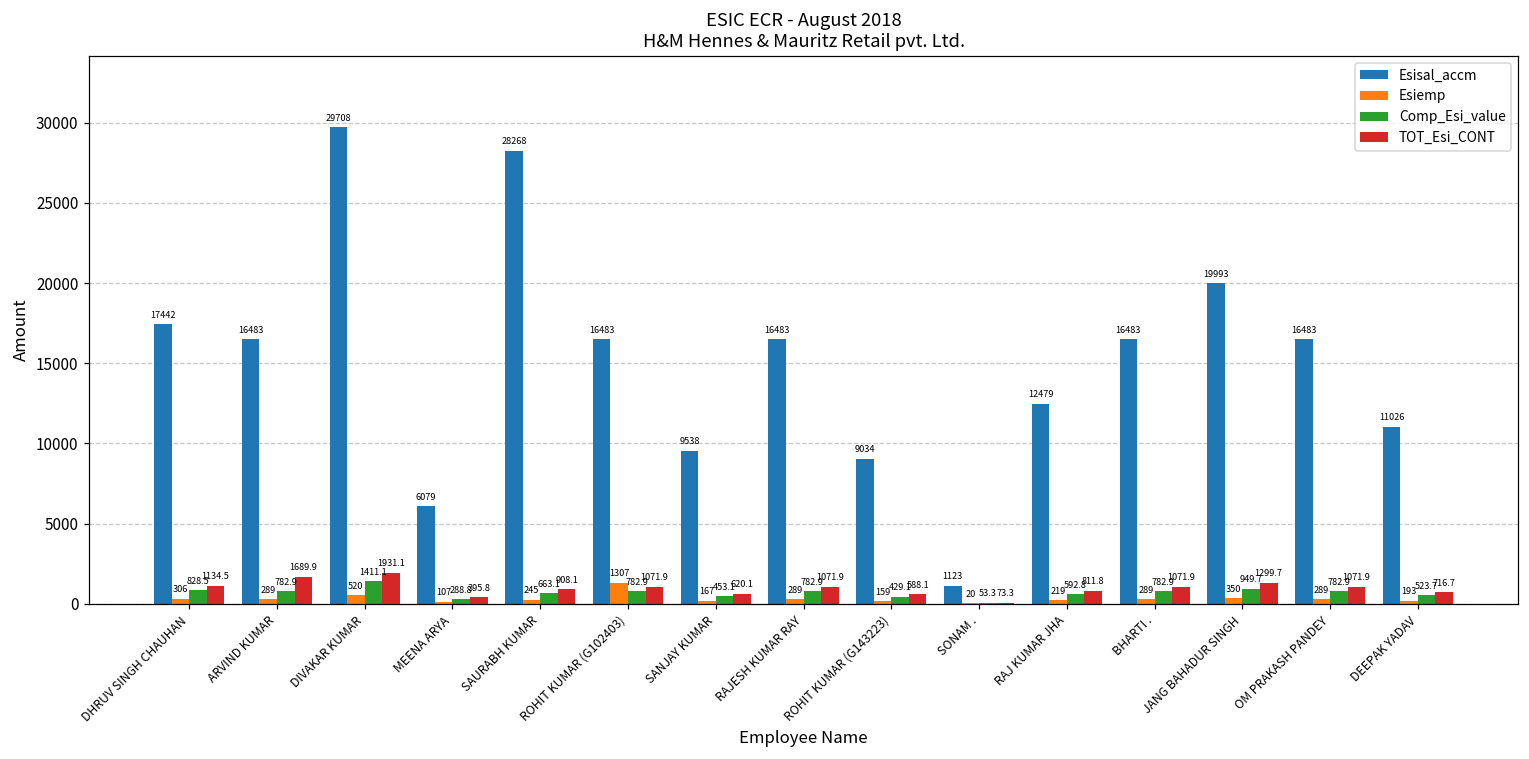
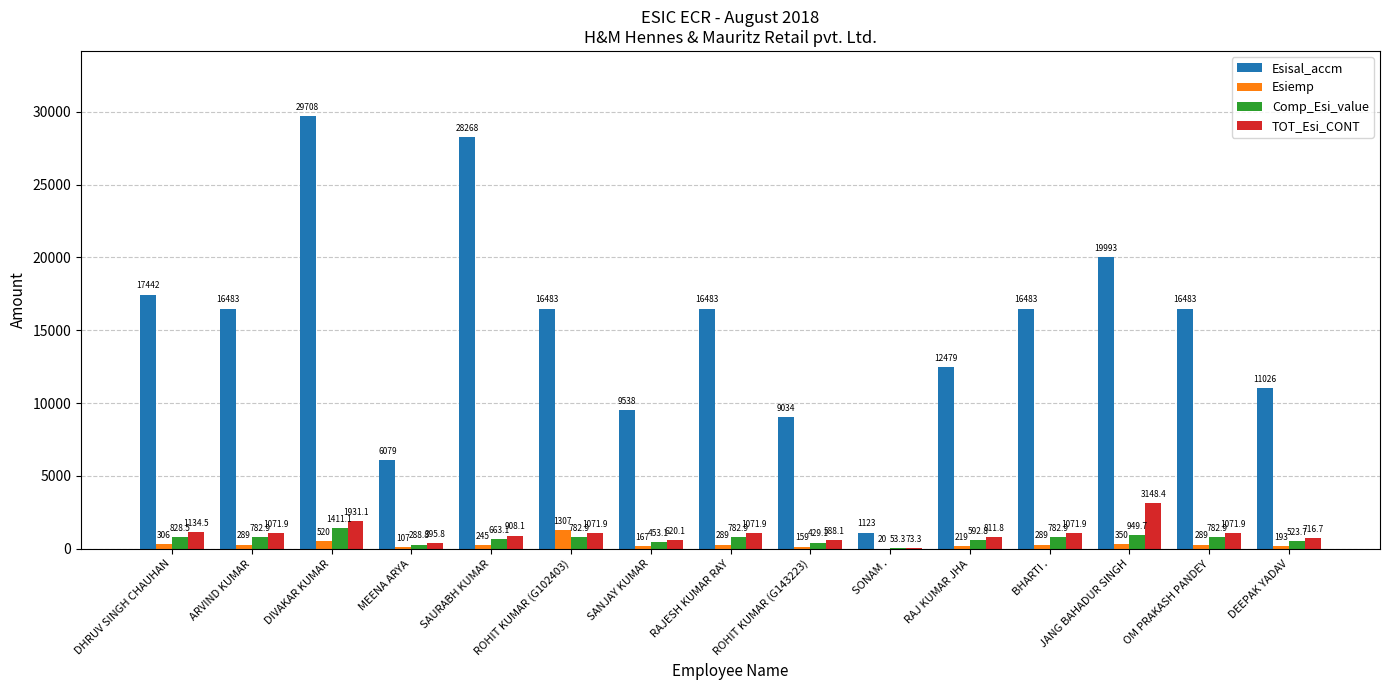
  {
    "Esisal_accm": {
      "DHRUV SINGH CHAUHAN": 17442,
      "ARVIND KUMAR": 16483,
      "DIVAKAR KUMAR": 29708,
      "MEENA ARYA": 6079,
      "SAURABH KUMAR": 28268,
      "ROHIT KUMAR (G102403)": 16483,
      "SANJAY KUMAR": 9538,
      "RAJESH KUMAR RAY": 16483,
      "ROHIT KUMAR (G143223)": 9034,
      "SONAM .": 1123,
      "RAJ KUMAR JHA": 12479,
      "BHARTI .": 16483,
      "JANG BAHADUR SINGH": 19993,
      "OM PRAKASH PANDEY": 16483,
      "DEEPAK YADAV": 11026
    },
    "Esiemp": {
      "DHRUV SINGH CHAUHAN": 306,
      "ARVIND KUMAR": 289,
      "DIVAKAR KUMAR": 520,
      "MEENA ARYA": 107,
      "SAURABH KUMAR": 245,
      "ROHIT KUMAR (G102403)": 1307,
      "SANJAY KUMAR": 167,
      "RAJESH KUMAR RAY": 289,
      "ROHIT KUMAR (G143223)": 159,
      "SONAM .": 20,
      "RAJ KUMAR JHA": 219,
      "BHARTI .": 289,
      "JANG BAHADUR SINGH": 350,
      "OM PRAKASH PANDEY": 289,
      "DEEPAK YADAV": 193
    },
    "Comp_Esi_value": {
      "ARVIND KUMAR": 782.9,
      "DIVAKAR KUMAR": 1411.1,
      "SAURABH KUMAR": 663.1,
      "SONAM .": 53.3
    },
    "TOT_Esi_CONT": {
      "DHRUV SINGH CHAUHAN": 1134.5,
-     "ARVIND KUMAR": 1689.9,
+     "ARVIND KUMAR": 1071.9,
      "DIVAKAR KUMAR": 1931.1,
      "SAURABH KUMAR": 908.1,
      "SONAM .": 73.3,
-     "JANG BAHADUR SINGH": 1299.7
+     "JANG BAHADUR SINGH": 3148.4
    }
  }
